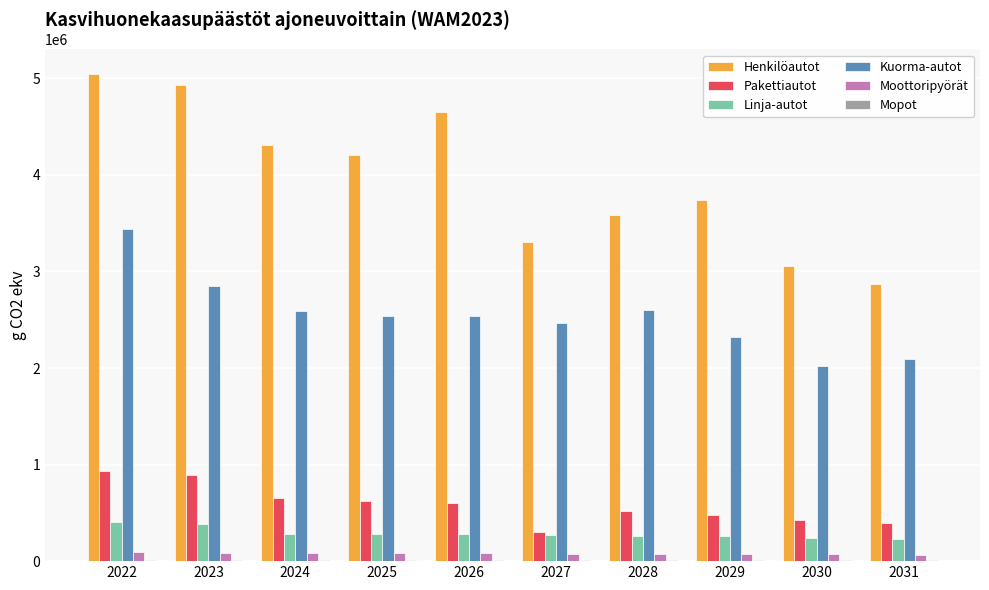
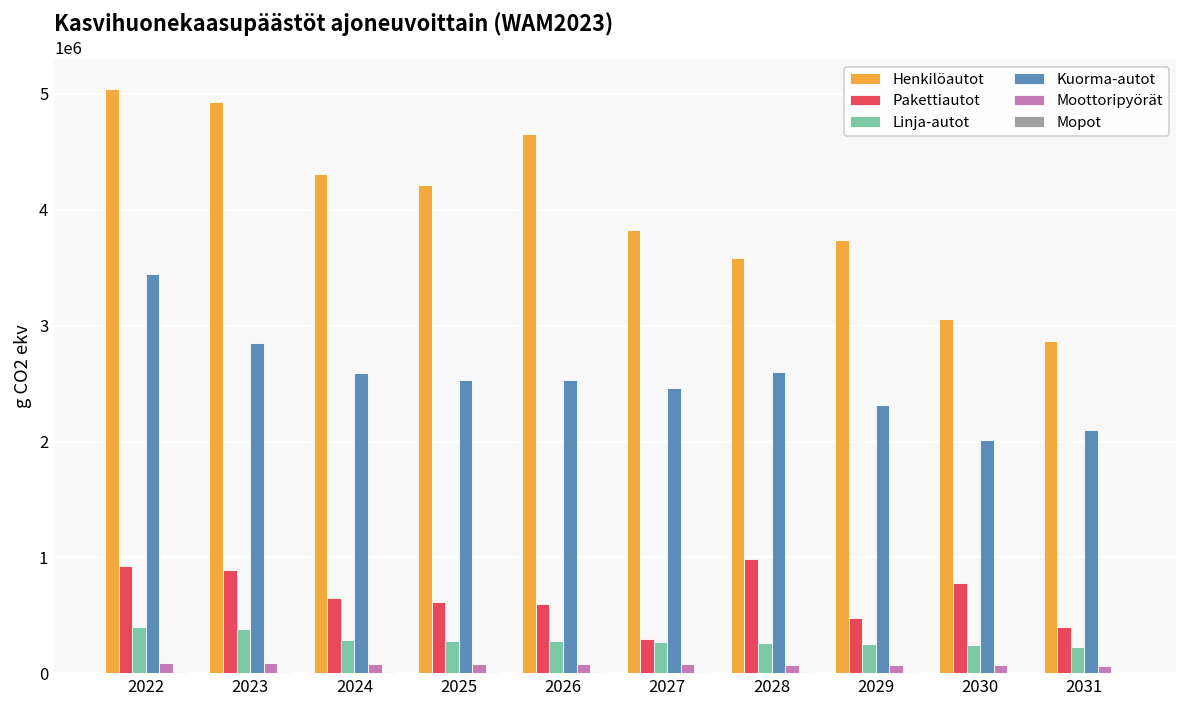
  {
    "Henkilöautot": {
      "2022": 5000000,
      "2023": 4900000,
      "2024": 4300000,
      "2025": 4200000,
      "2026": 4700000,
-     "2027": 3300000,
+     "2027": 3800000,
      "2028": 3600000,
      "2029": 3700000,
      "2030": 3100000,
      "2031": 2900000
    },
    "Pakettiautot": {
      "2022": 900000,
      "2023": 900000,
      "2024": 700000,
      "2025": 600000,
      "2026": 600000,
      "2027": 300000,
-     "2028": 500000,
+     "2028": 1000000,
      "2029": 500000,
-     "2030": 400000,
+     "2030": 800000,
      "2031": 400000
    },
    "Kuorma-autot": {
      "2022": 3400000,
      "2023": 2900000,
      "2024": 2600000,
      "2025": 2500000,
      "2026": 2500000,
      "2027": 2500000,
      "2028": 2600000,
      "2029": 2300000,
      "2030": 2000000,
      "2031": 2100000
    }
  }
